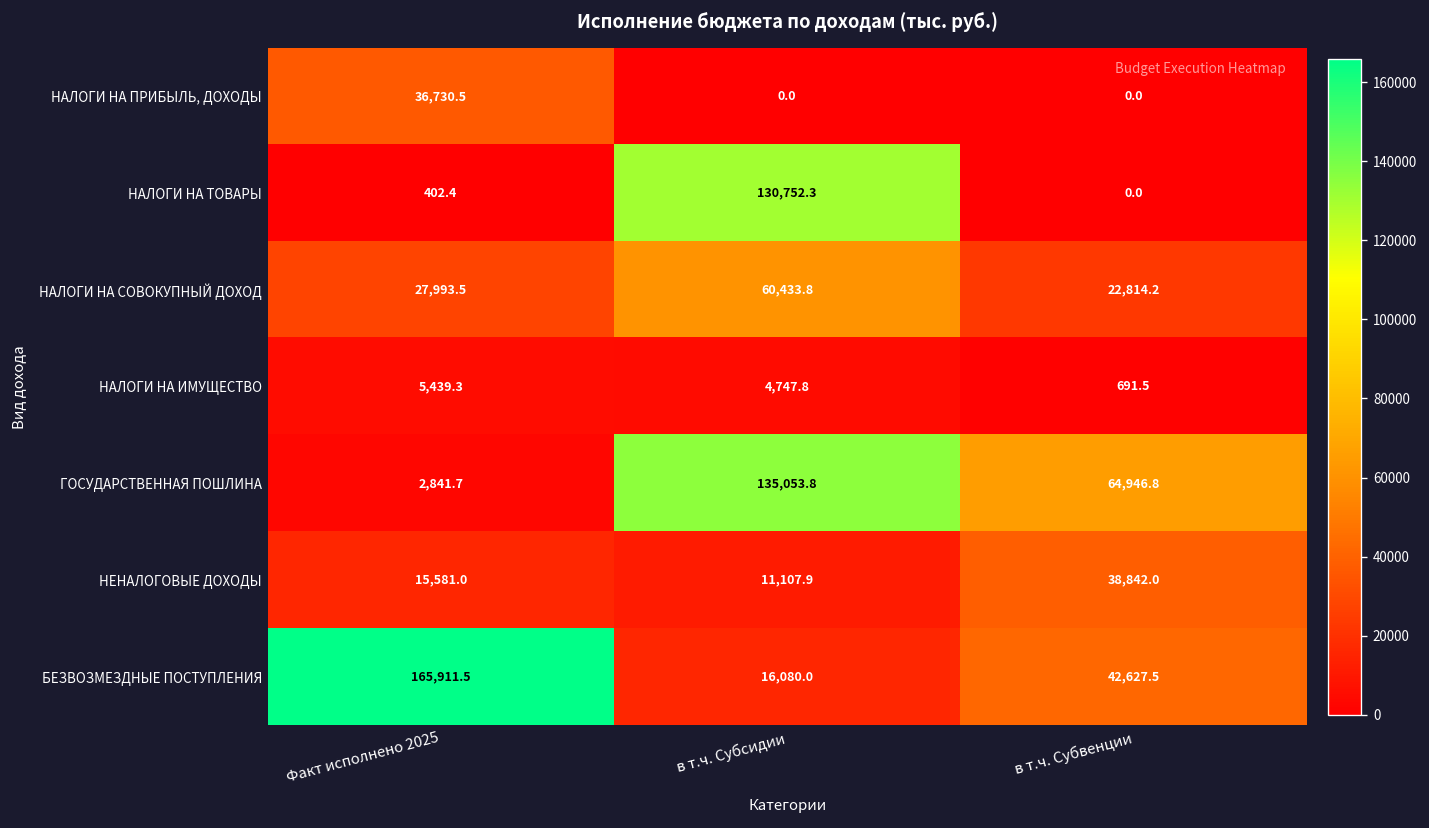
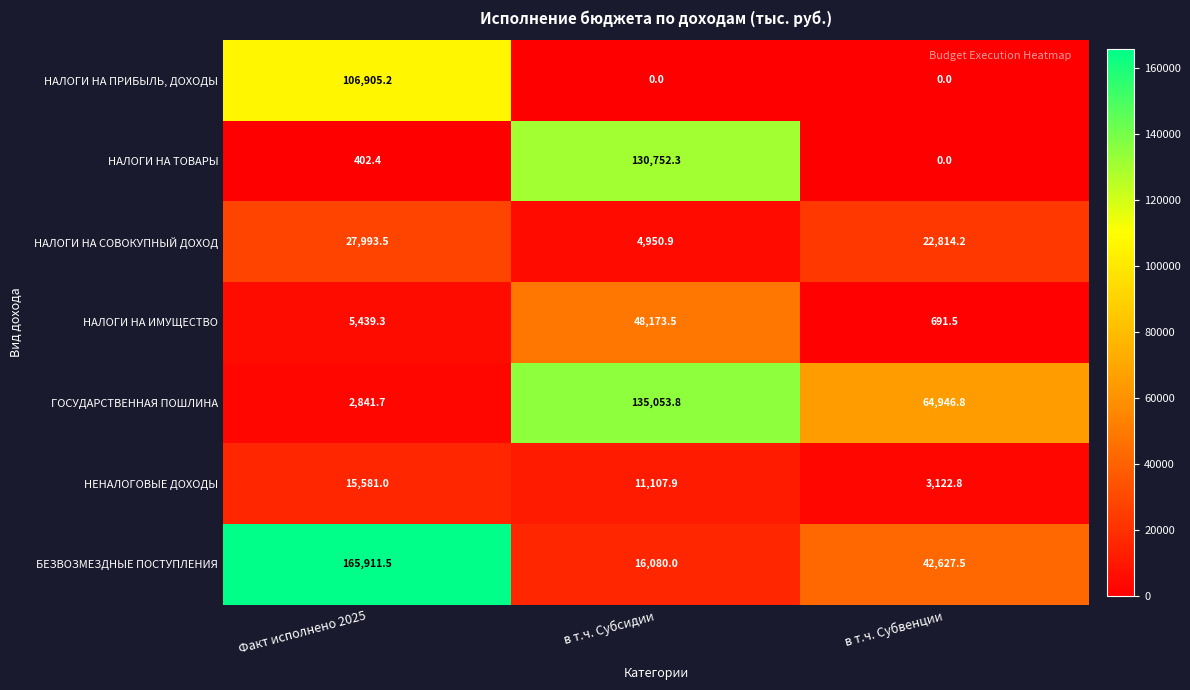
  {
    "НАЛОГИ НА ПРИБЫЛЬ, ДОХОДЫ": {
-     "Факт исполнено 2025": "36,730.5",
+     "Факт исполнено 2025": "106,905.2",
      "в т.ч. Субсидии": "0.0"
    },
    "НАЛОГИ НА ТОВАРЫ": {
      "Факт исполнено 2025": "402.4",
      "в т.ч. Субсидии": "130,752.3",
      "в т.ч. Субвенции": "0.0"
    },
    "НАЛОГИ НА СОВОКУПНЫЙ ДОХОД": {
      "Факт исполнено 2025": "27,993.5",
-     "в т.ч. Субсидии": "60,433.8",
+     "в т.ч. Субсидии": "4,950.9",
      "в т.ч. Субвенции": "22,814.2"
    },
    "НАЛОГИ НА ИМУЩЕСТВО": {
      "Факт исполнено 2025": "5,439.3",
-     "в т.ч. Субсидии": "4,747.8",
+     "в т.ч. Субсидии": "48,173.5",
      "в т.ч. Субвенции": "691.5"
    },
    "ГОСУДАРСТВЕННАЯ ПОШЛИНА": {
      "Факт исполнено 2025": "2,841.7",
      "в т.ч. Субсидии": "135,053.8",
      "в т.ч. Субвенции": "64,946.8"
    },
    "НЕНАЛОГОВЫЕ ДОХОДЫ": {
      "Факт исполнено 2025": "15,581.0",
      "в т.ч. Субсидии": "11,107.9",
-     "в т.ч. Субвенции": "38,842.0"
+     "в т.ч. Субвенции": "3,122.8"
    },
    "БЕЗВОЗМЕЗДНЫЕ ПОСТУПЛЕНИЯ": {
      "Факт исполнено 2025": "165,911.5",
      "в т.ч. Субсидии": "16,080.0",
      "в т.ч. Субвенции": "42,627.5"
    }
  }
